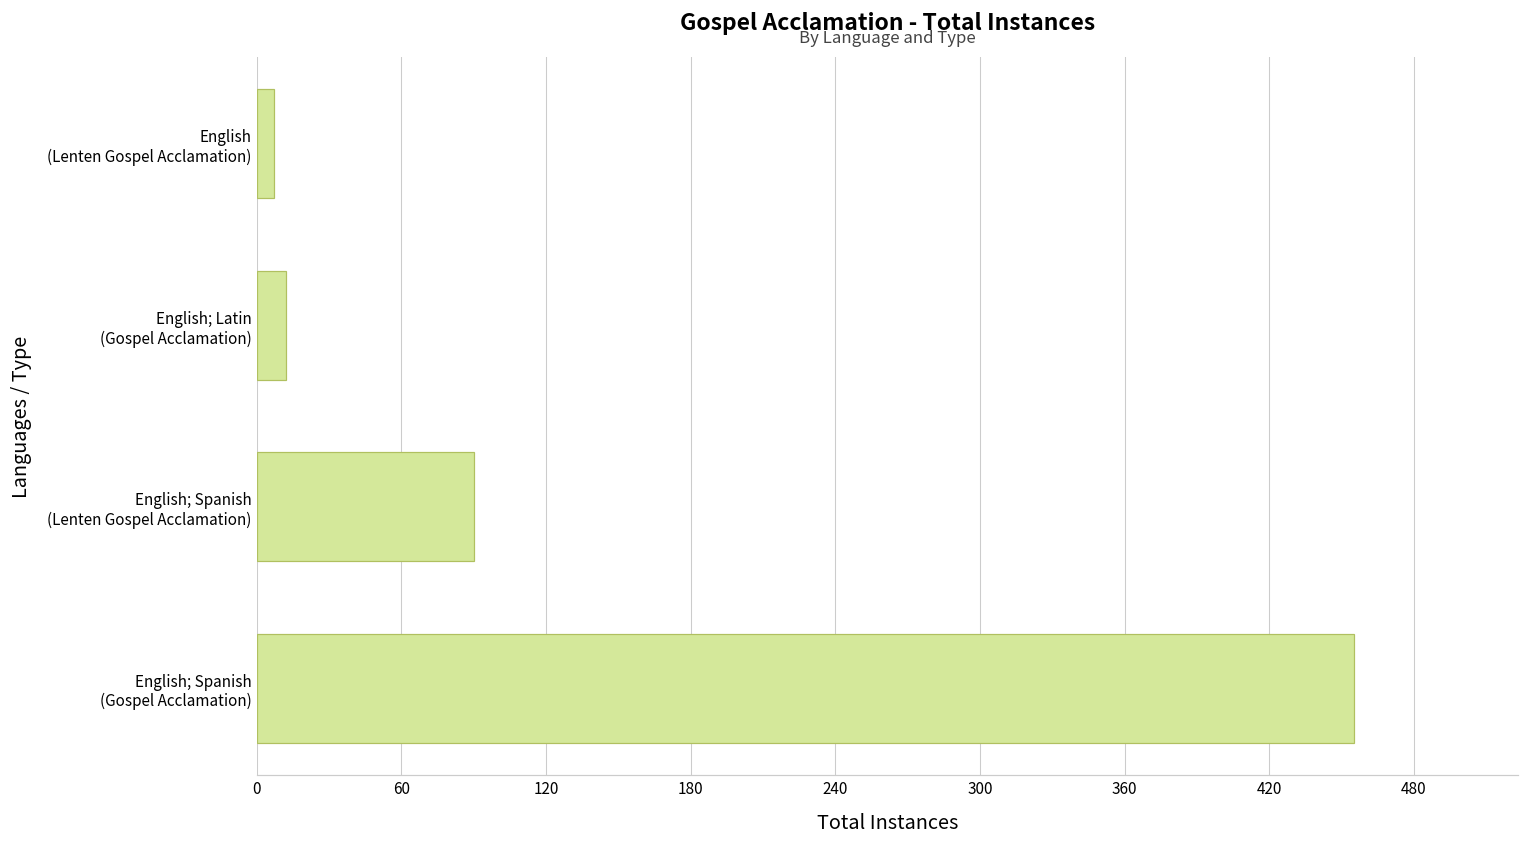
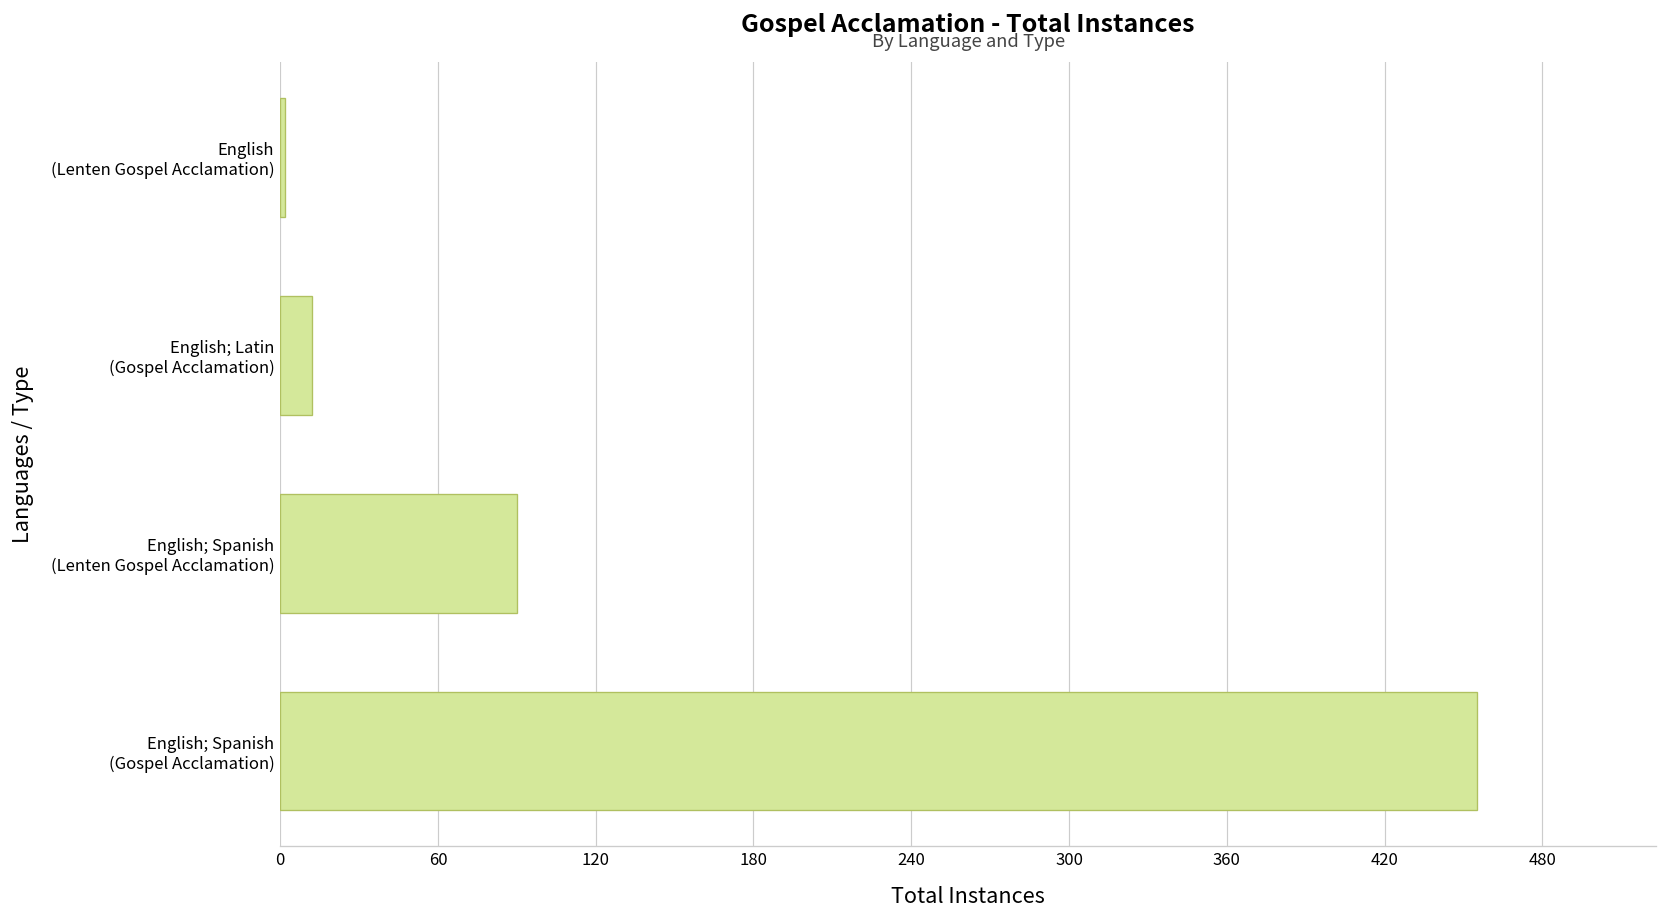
  {
-   "English (Lenten Gospel Acclamation)": 7,
+   "English (Lenten Gospel Acclamation)": 2,
    "English; Latin (Gospel Acclamation)": 12,
    "English; Spanish (Lenten Gospel Acclamation)": 90,
    "English; Spanish (Gospel Acclamation)": 455
  }
